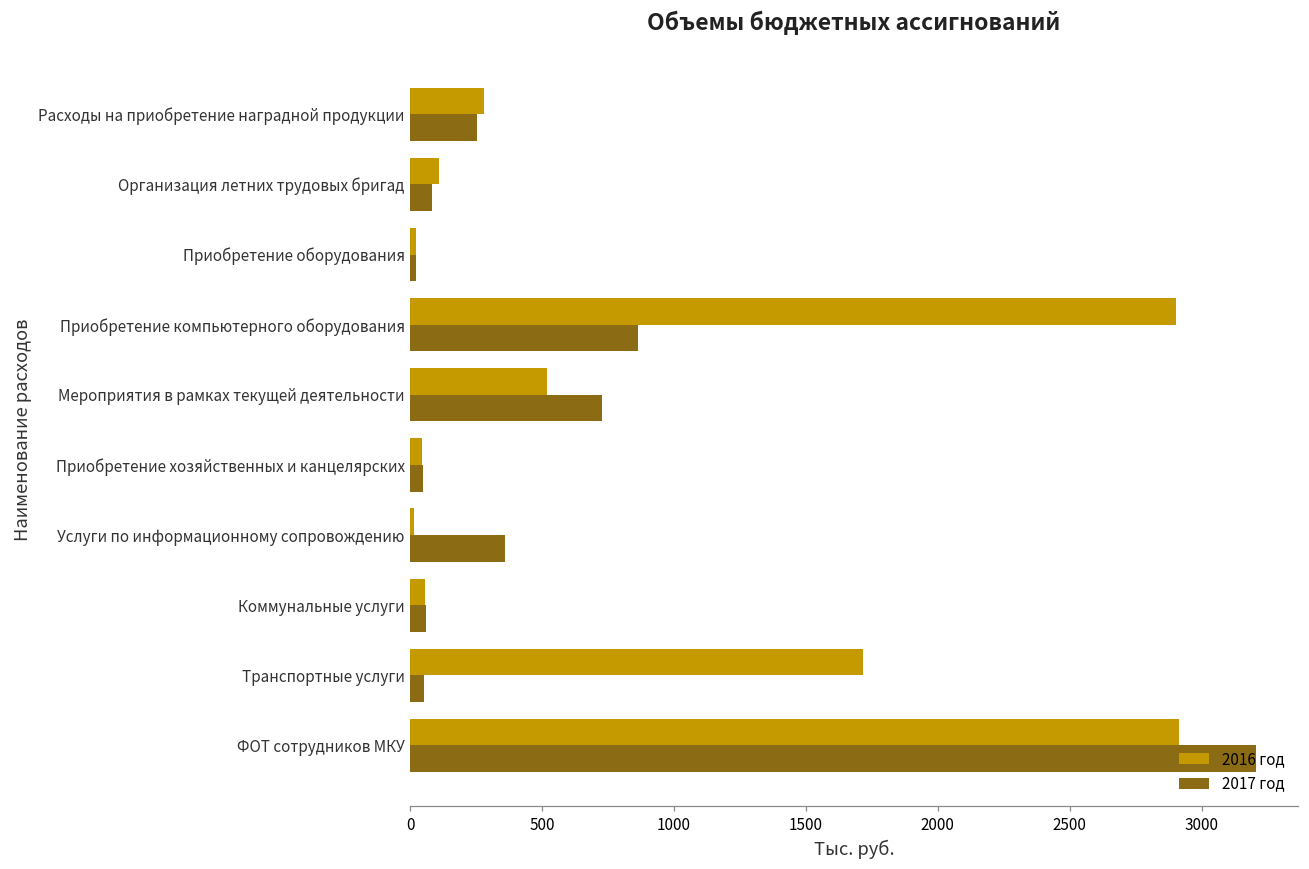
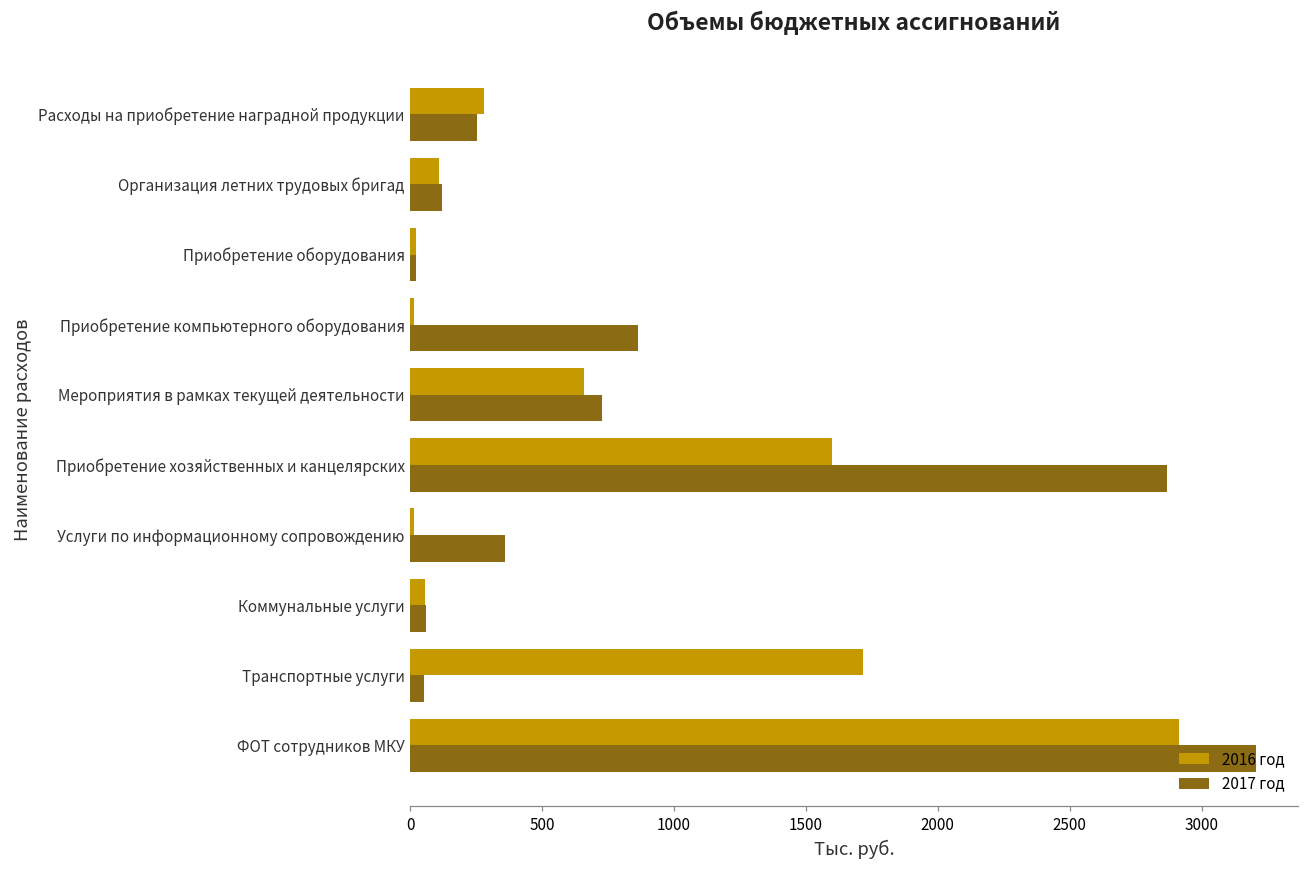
  {
    "2016 год": {
      "Расходы на приобретение наградной продукции": 280,
      "Организация летних трудовых бригад": 110,
      "Приобретение оборудования": 20,
-     "Приобретение компьютерного оборудования": 2900,
-     "Мероприятия в рамках текущей деятельности": 520,
-     "Приобретение хозяйственных и канцелярских": 40,
+     "Приобретение компьютерного оборудования": 20,
+     "Мероприятия в рамках текущей деятельности": 660,
+     "Приобретение хозяйственных и канцелярских": 1600,
      "Услуги по информационному сопровождению": 20,
      "Коммунальные услуги": 60,
      "Транспортные услуги": 1720,
      "ФОТ сотрудников МКУ": 2910
    },
    "2017 год": {
      "Расходы на приобретение наградной продукции": 250,
-     "Организация летних трудовых бригад": 80,
+     "Организация летних трудовых бригад": 120,
      "Приобретение оборудования": 20,
      "Приобретение компьютерного оборудования": 860,
      "Мероприятия в рамках текущей деятельности": 730,
-     "Приобретение хозяйственных и канцелярских": 50,
+     "Приобретение хозяйственных и канцелярских": 2870,
      "Услуги по информационному сопровождению": 360,
      "Коммунальные услуги": 60,
      "Транспортные услуги": 50,
      "ФОТ сотрудников МКУ": 3210
    }
  }
